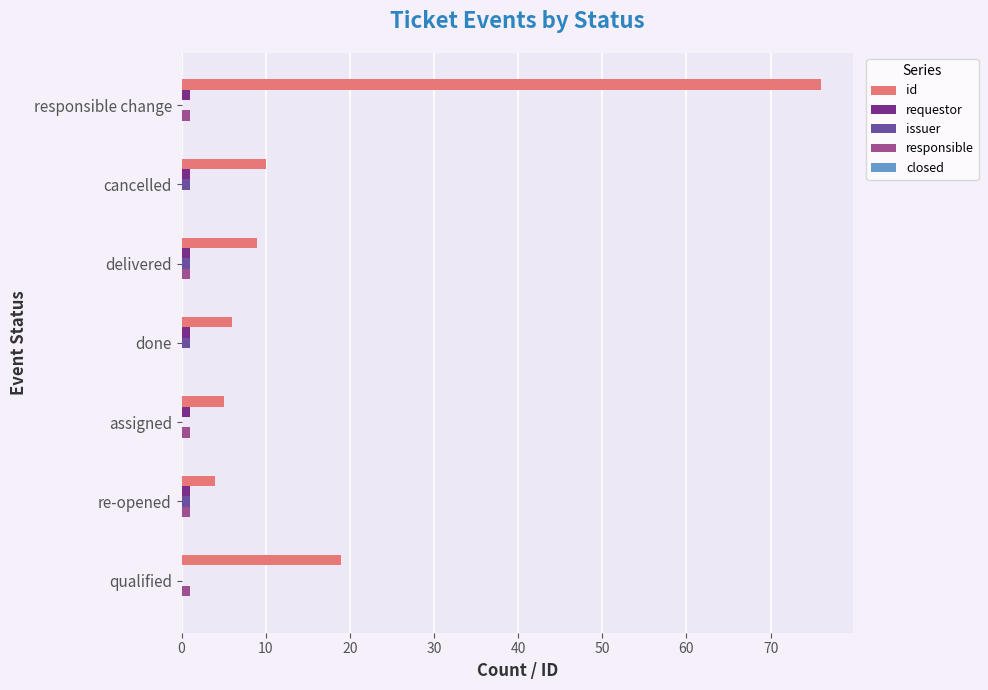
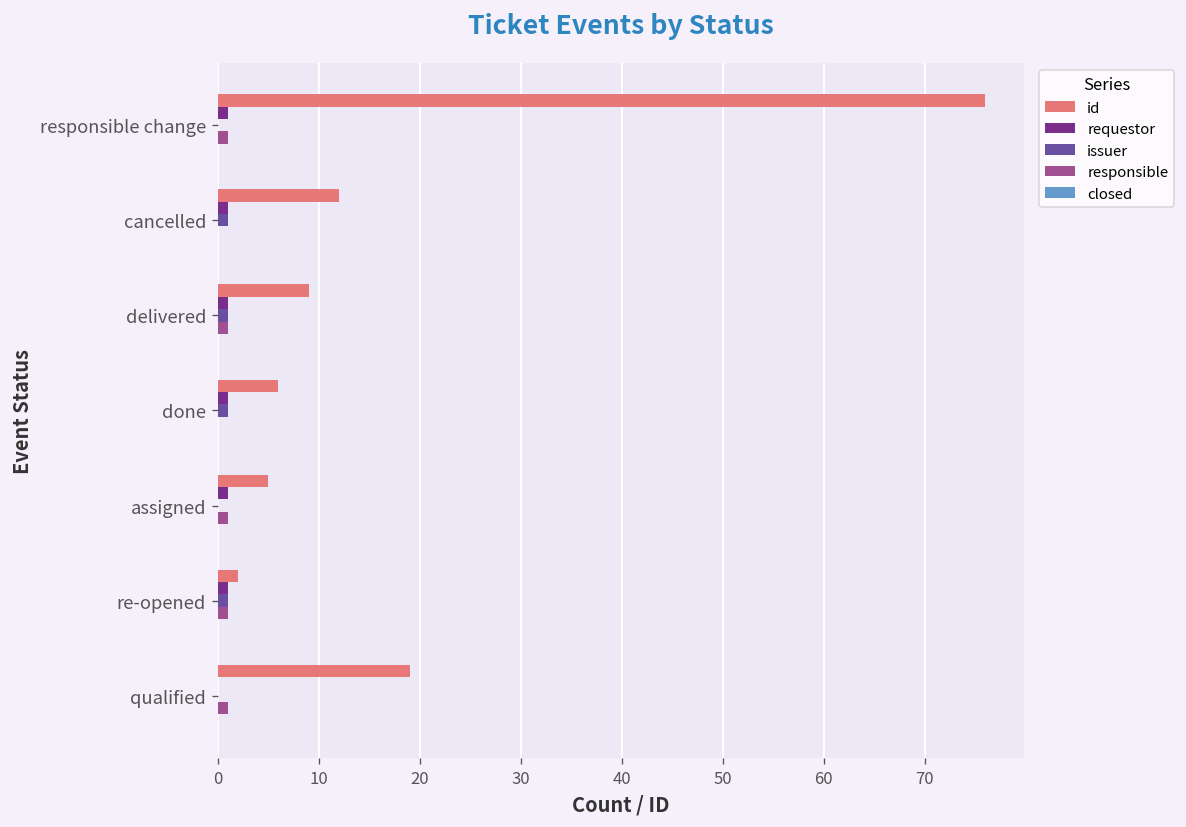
  {
    "id": {
      "responsible change": 76,
-     "cancelled": 10,
+     "cancelled": 12,
      "delivered": 9,
      "done": 6,
      "assigned": 5,
-     "re-opened": 4,
+     "re-opened": 2,
      "qualified": 19
    },
    "closed": {
      "responsible change": 0,
      "cancelled": 0,
      "delivered": 0,
      "done": 0,
      "assigned": 0,
      "re-opened": 0,
      "qualified": 0
    }
  }
